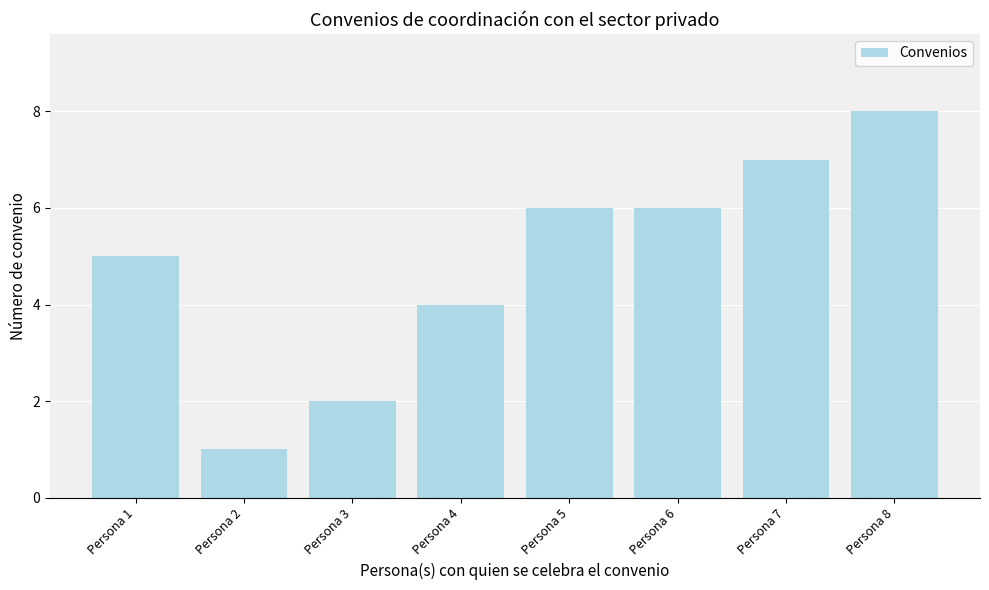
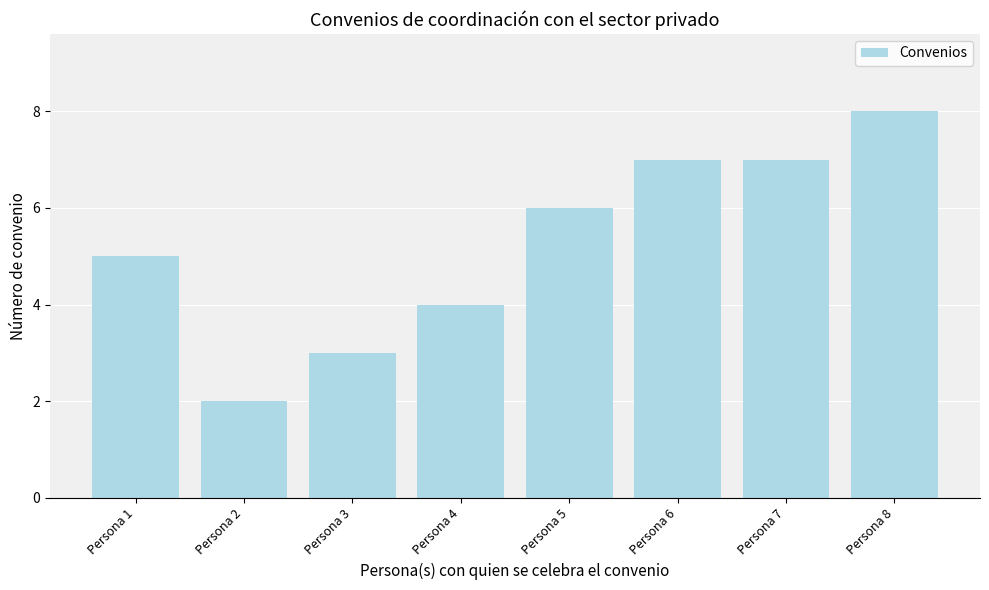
  {
    "Persona 1": 5,
-   "Persona 2": 1,
-   "Persona 3": 2,
+   "Persona 2": 2,
+   "Persona 3": 3,
    "Persona 4": 4,
    "Persona 5": 6,
-   "Persona 6": 6,
+   "Persona 6": 7,
    "Persona 7": 7,
    "Persona 8": 8
  }
